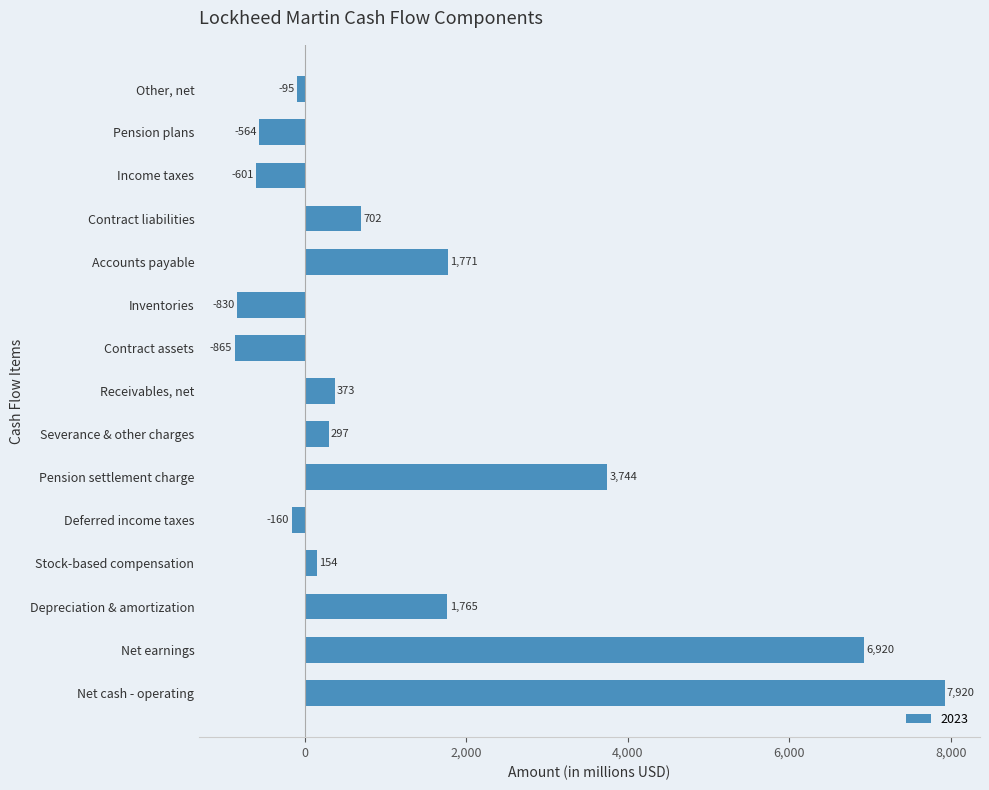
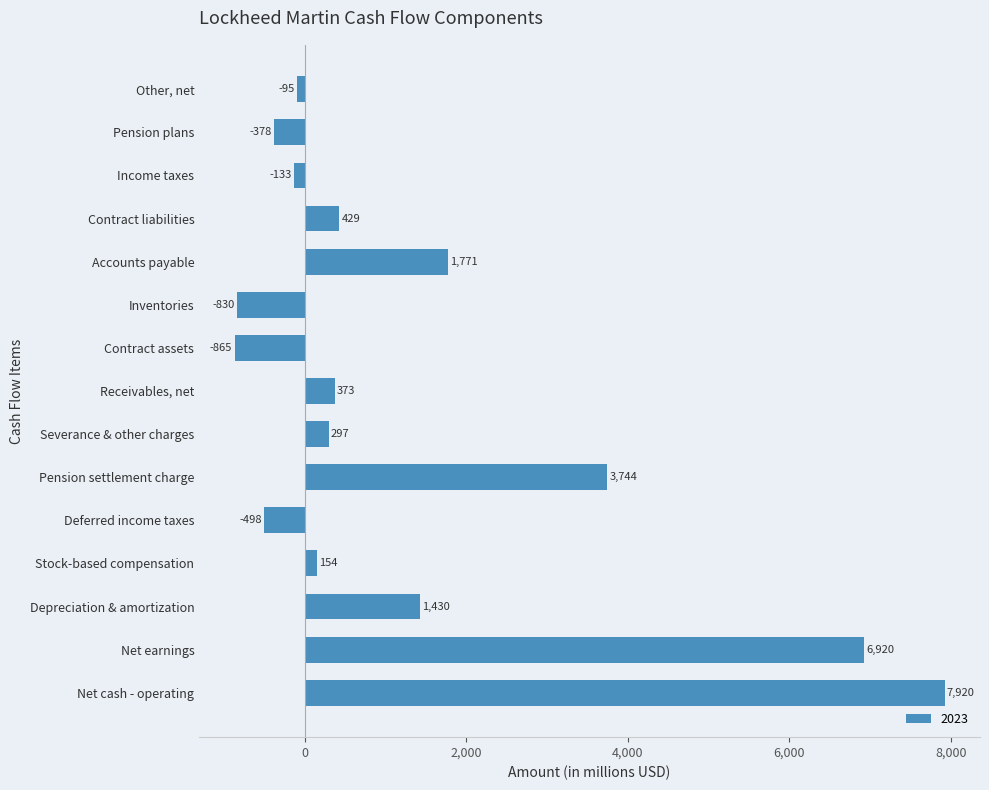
  {
    "Other, net": "-95",
-   "Pension plans": "-564",
-   "Income taxes": "-601",
-   "Contract liabilities": "702",
+   "Pension plans": "-378",
+   "Income taxes": "-133",
+   "Contract liabilities": "429",
    "Accounts payable": "1,771",
    "Inventories": "-830",
    "Contract assets": "-865",
    "Receivables, net": "373",
    "Severance & other charges": "297",
    "Pension settlement charge": "3,744",
-   "Deferred income taxes": "-160",
+   "Deferred income taxes": "-498",
    "Stock-based compensation": "154",
-   "Depreciation & amortization": "1,765",
+   "Depreciation & amortization": "1,430",
    "Net earnings": "6,920",
    "Net cash - operating": "7,920"
  }
